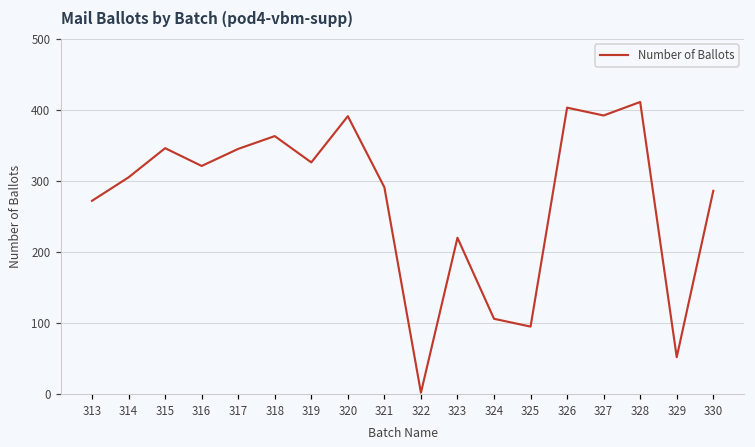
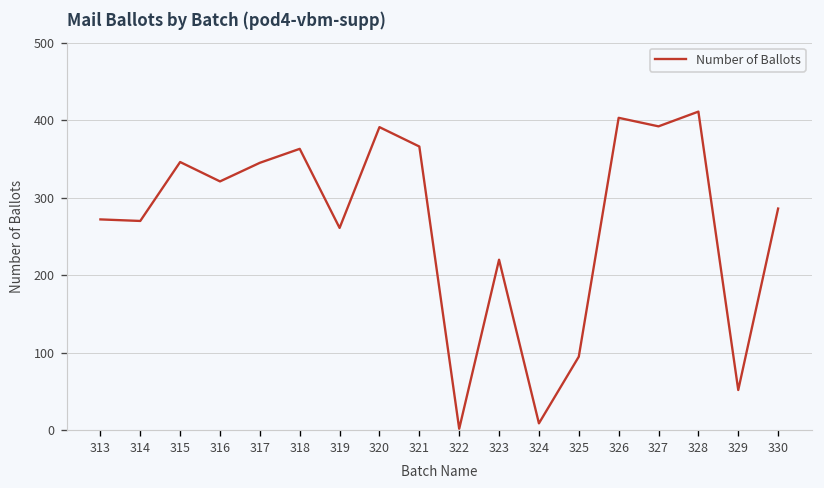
  {
    "313": 270,
-   "314": 310,
+   "314": 270,
    "315": 350,
    "316": 320,
    "317": 350,
    "318": 360,
-   "319": 330,
+   "319": 260,
    "320": 390,
-   "321": 290,
+   "321": 370,
    "322": 0,
    "323": 220,
-   "324": 110,
+   "324": 10,
    "325": 100,
    "326": 400,
    "327": 390,
    "328": 410,
    "329": 50,
    "330": 290
  }
